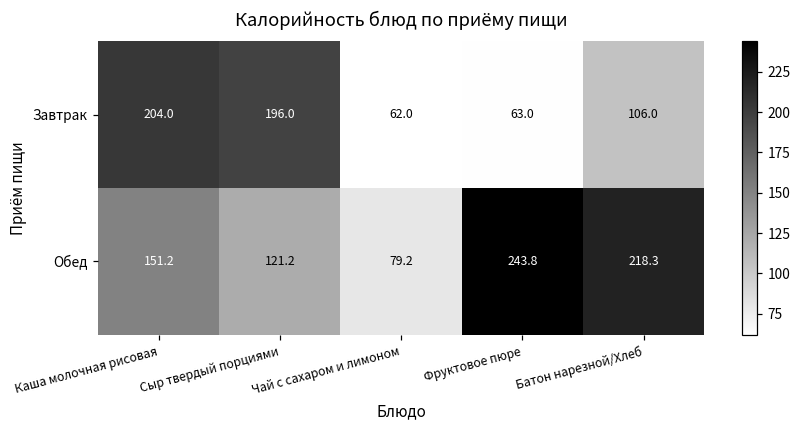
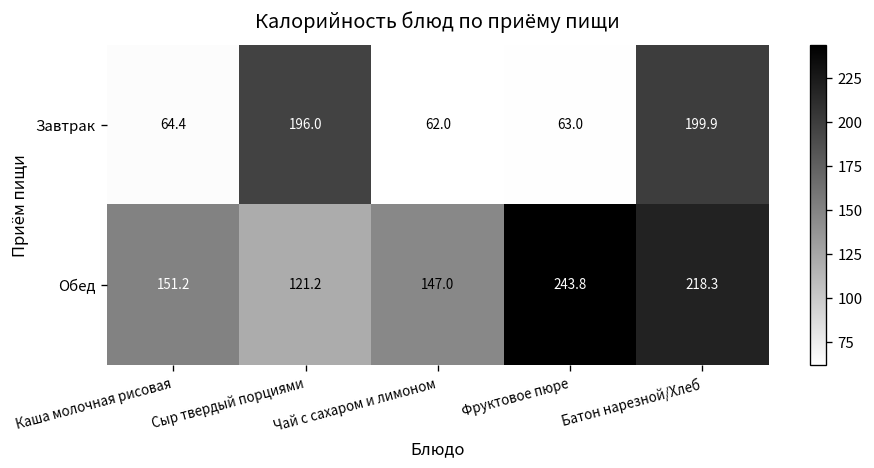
  {
    "Завтрак": {
-     "Каша молочная рисовая": 204.0,
+     "Каша молочная рисовая": 64.4,
      "Сыр твердый порциями": 196.0,
      "Чай с сахаром и лимоном": 62.0,
      "Фруктовое пюре": 63.0,
-     "Батон нарезной/Хлеб": 106.0
+     "Батон нарезной/Хлеб": 199.9
    },
    "Обед": {
      "Каша молочная рисовая": 151.2,
      "Сыр твердый порциями": 121.2,
-     "Чай с сахаром и лимоном": 79.2,
+     "Чай с сахаром и лимоном": 147.0,
      "Фруктовое пюре": 243.8,
      "Батон нарезной/Хлеб": 218.3
    }
  }
